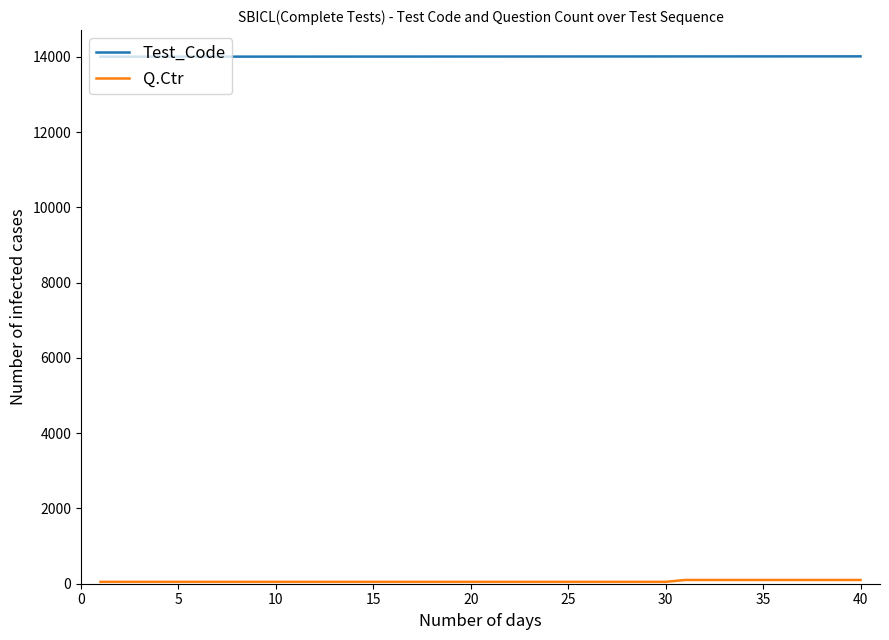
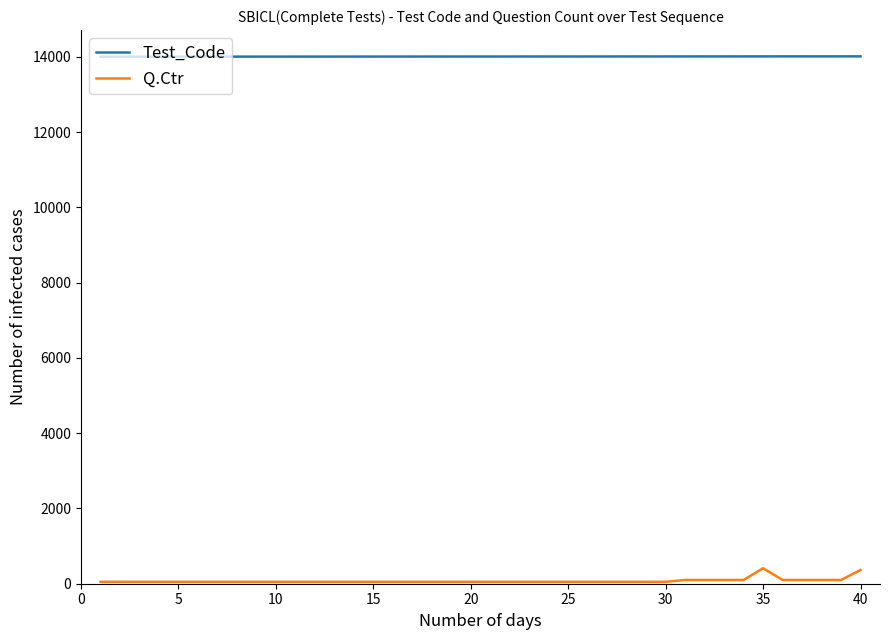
  {
    "Test_Code": {
      "10": 14000,
      "15": 14000,
      "20": 14000,
      "25": 14000,
      "30": 14000,
      "35": 14000,
      "40": 14000
    },
    "Q.Ctr": {
      "5": 100,
      "10": 100,
      "15": 100,
      "20": 100,
      "25": 100,
      "30": 100,
-     "35": 100,
-     "40": 100
+     "35": 400,
+     "40": 400
    }
  }
